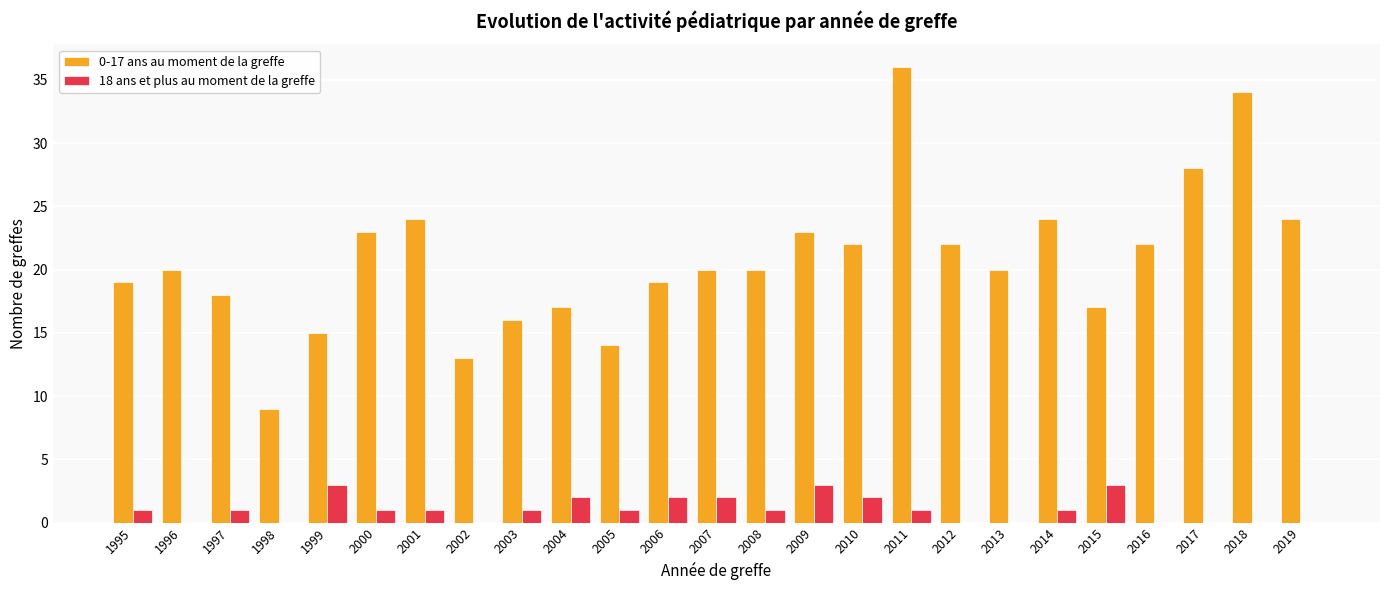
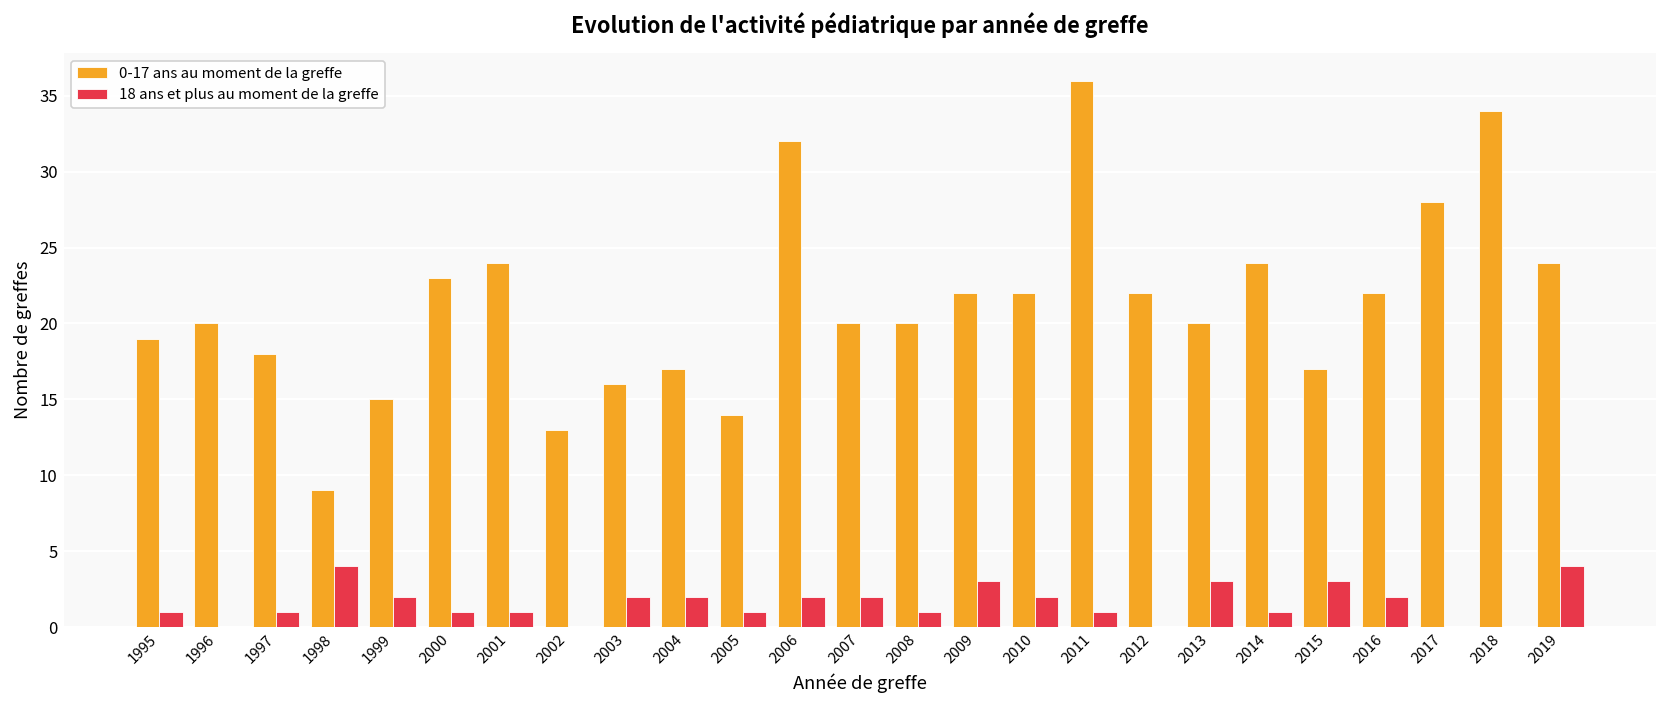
  {
    "0-17 ans au moment de la greffe": {
      "1995": 19,
      "1996": 20,
      "1997": 18,
      "1998": 9,
      "1999": 15,
      "2000": 23,
      "2001": 24,
      "2002": 13,
      "2003": 16,
      "2004": 17,
      "2005": 14,
-     "2006": 19,
+     "2006": 32,
      "2007": 20,
      "2008": 20,
-     "2009": 23,
+     "2009": 22,
      "2010": 22,
      "2011": 36,
      "2012": 22,
      "2013": 20,
      "2014": 24,
      "2015": 17,
      "2016": 22,
      "2017": 28,
      "2018": 34,
      "2019": 24
    },
    "18 ans et plus au moment de la greffe": {
      "1995": 1,
      "1996": 0,
      "1997": 1,
-     "1998": 0,
-     "1999": 3,
+     "1998": 4,
+     "1999": 2,
      "2000": 1,
      "2001": 1,
      "2002": 0,
-     "2003": 1,
+     "2003": 2,
      "2004": 2,
      "2005": 1,
      "2006": 2,
      "2007": 2,
      "2008": 1,
      "2009": 3,
      "2010": 2,
      "2011": 1,
      "2012": 0,
-     "2013": 0,
+     "2013": 3,
      "2014": 1,
      "2015": 3,
-     "2016": 0,
+     "2016": 2,
      "2017": 0,
      "2018": 0,
-     "2019": 0
+     "2019": 4
    }
  }
